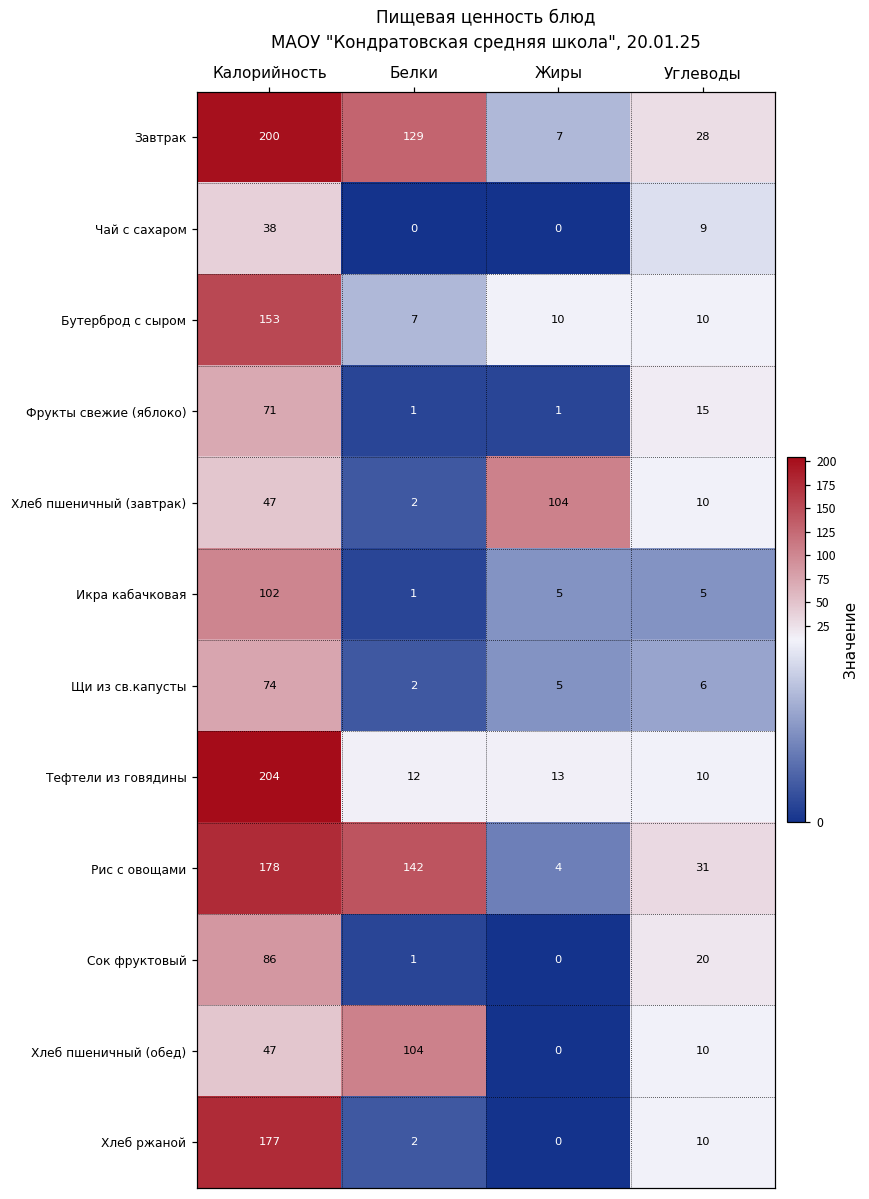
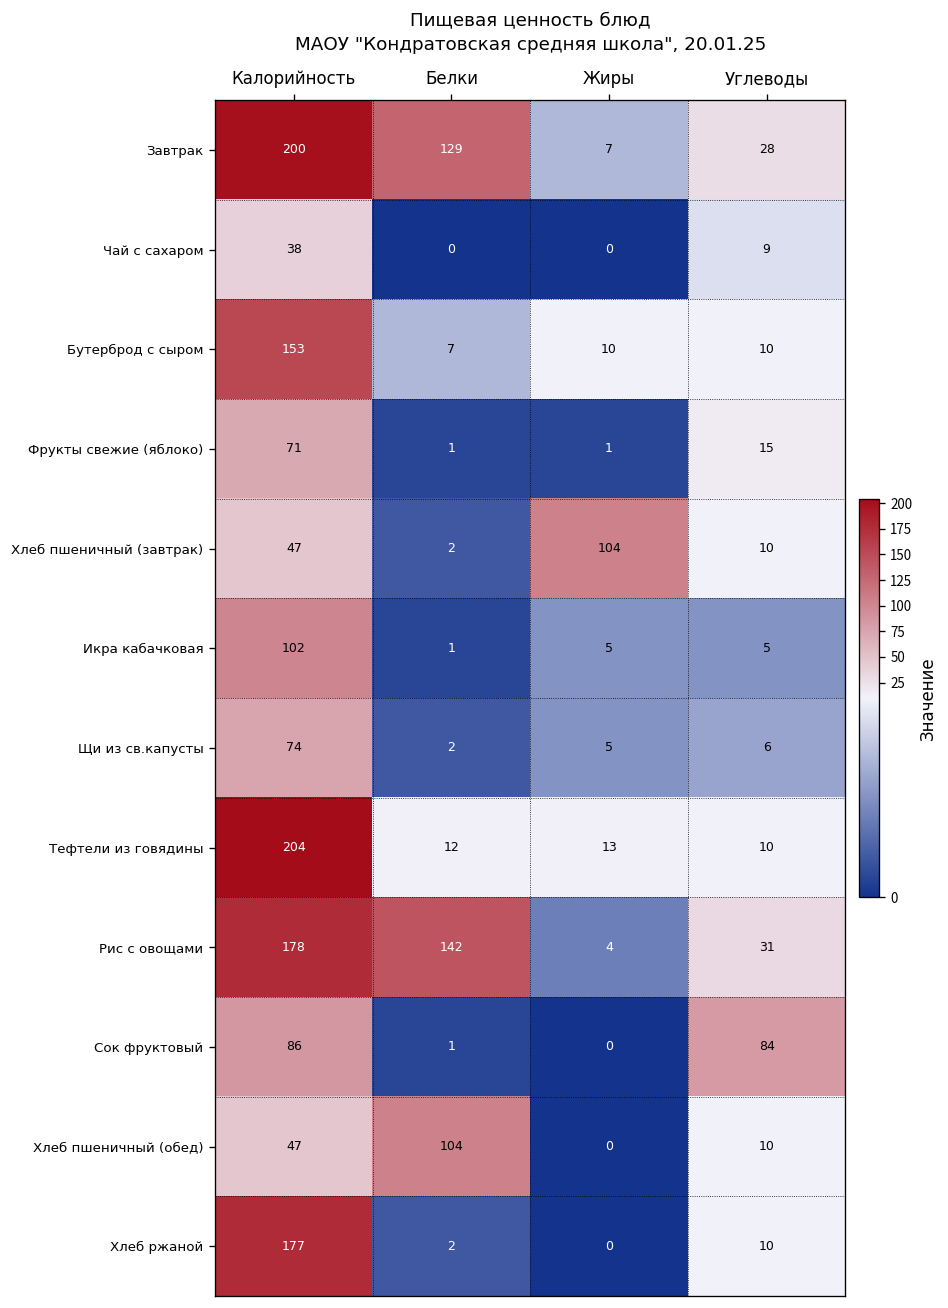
  {
    "Завтрак": {
      "Калорийность": 200,
      "Белки": 129,
      "Жиры": 7,
      "Углеводы": 28
    },
    "Чай с сахаром": {
      "Калорийность": 38,
      "Белки": 0,
      "Жиры": 0,
      "Углеводы": 9
    },
    "Бутерброд с сыром": {
      "Калорийность": 153,
      "Белки": 7,
      "Жиры": 10,
      "Углеводы": 10
    },
    "Фрукты свежие (яблоко)": {
      "Калорийность": 71,
      "Белки": 1,
      "Жиры": 1,
      "Углеводы": 15
    },
    "Хлеб пшеничный (завтрак)": {
      "Калорийность": 47,
      "Белки": 2,
      "Жиры": 104,
      "Углеводы": 10
    },
    "Икра кабачковая": {
      "Калорийность": 102,
      "Белки": 1,
      "Жиры": 5,
      "Углеводы": 5
    },
    "Щи из св.капусты": {
      "Калорийность": 74,
      "Белки": 2,
      "Жиры": 5,
      "Углеводы": 6
    },
    "Тефтели из говядины": {
      "Калорийность": 204,
      "Белки": 12,
      "Жиры": 13,
      "Углеводы": 10
    },
    "Рис с овощами": {
      "Калорийность": 178,
      "Белки": 142,
      "Жиры": 4,
      "Углеводы": 31
    },
    "Сок фруктовый": {
      "Калорийность": 86,
      "Белки": 1,
      "Жиры": 0,
-     "Углеводы": 20
+     "Углеводы": 84
    },
    "Хлеб пшеничный (обед)": {
      "Калорийность": 47,
      "Белки": 104,
      "Жиры": 0,
      "Углеводы": 10
    },
    "Хлеб ржаной": {
      "Калорийность": 177,
      "Белки": 2,
      "Жиры": 0,
      "Углеводы": 10
    }
  }
